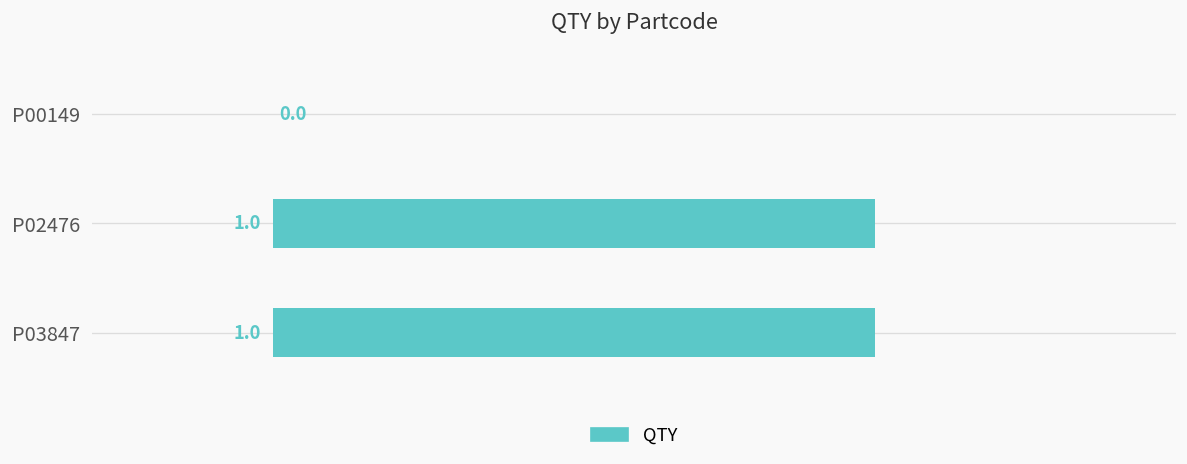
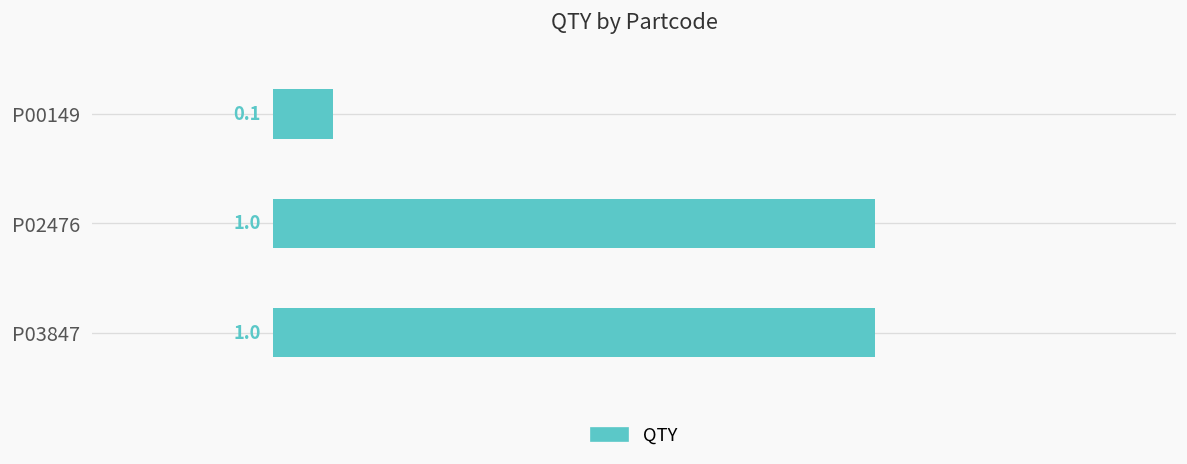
  {
-   "P00149": 0.0
+   "P00149": 0.1
  }
